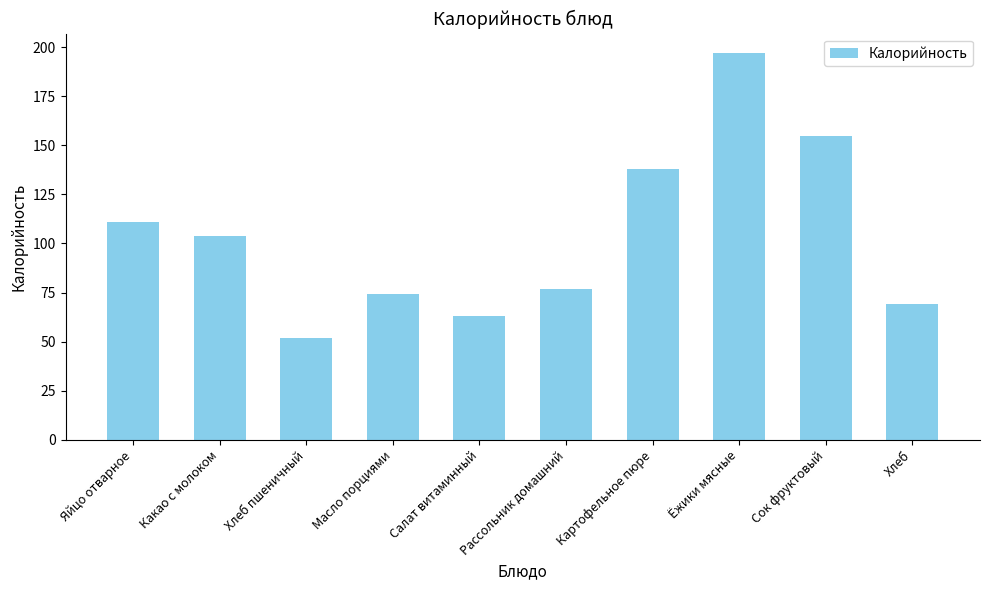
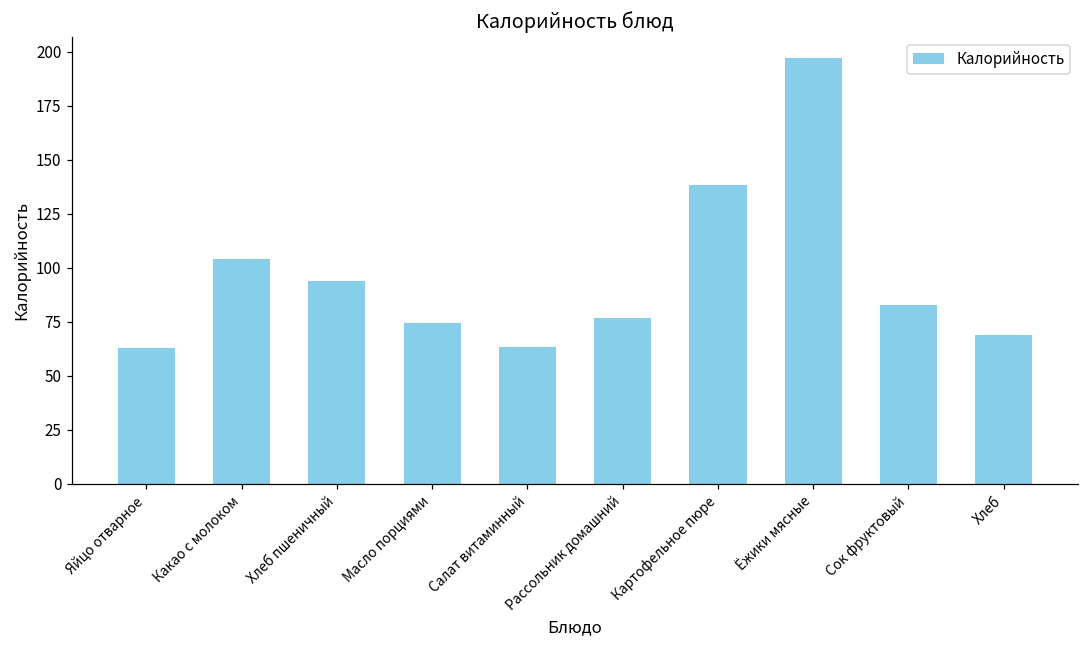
  {
-   "Яйцо отварное": 111,
+   "Яйцо отварное": 63,
    "Какао с молоком": 104,
-   "Хлеб пшеничный": 52,
+   "Хлеб пшеничный": 94,
    "Масло порциями": 74,
    "Салат витаминный": 63,
    "Рассольник домашний": 77,
    "Картофельное пюре": 138,
    "Ёжики мясные": 197,
-   "Сок фруктовый": 155,
+   "Сок фруктовый": 83,
    "Хлеб": 69
  }
